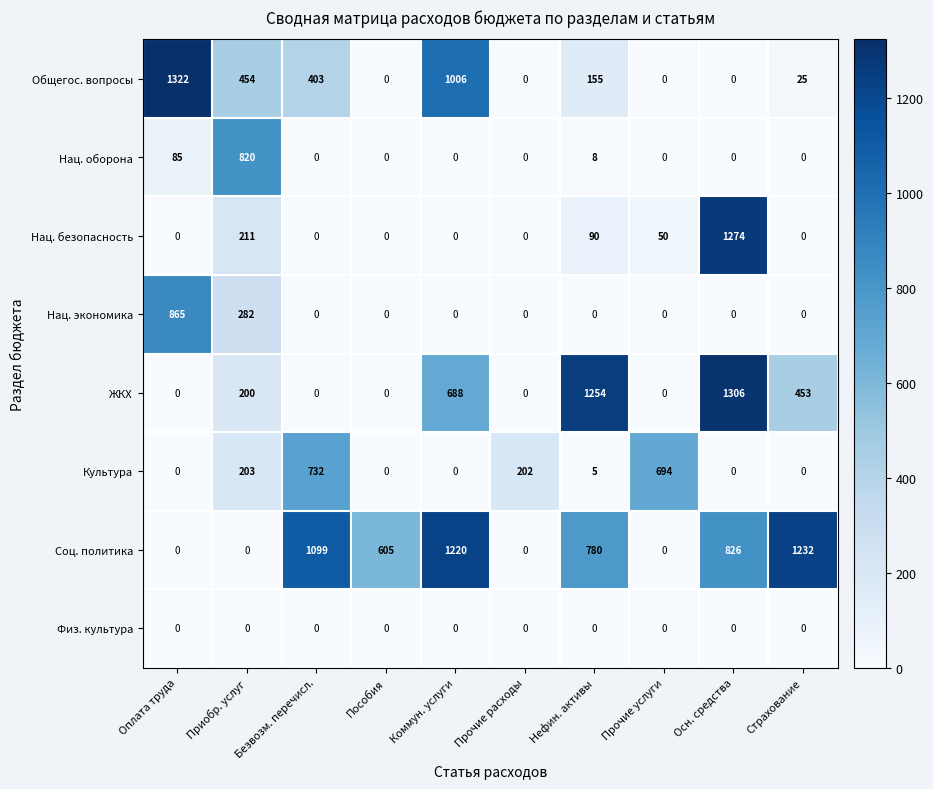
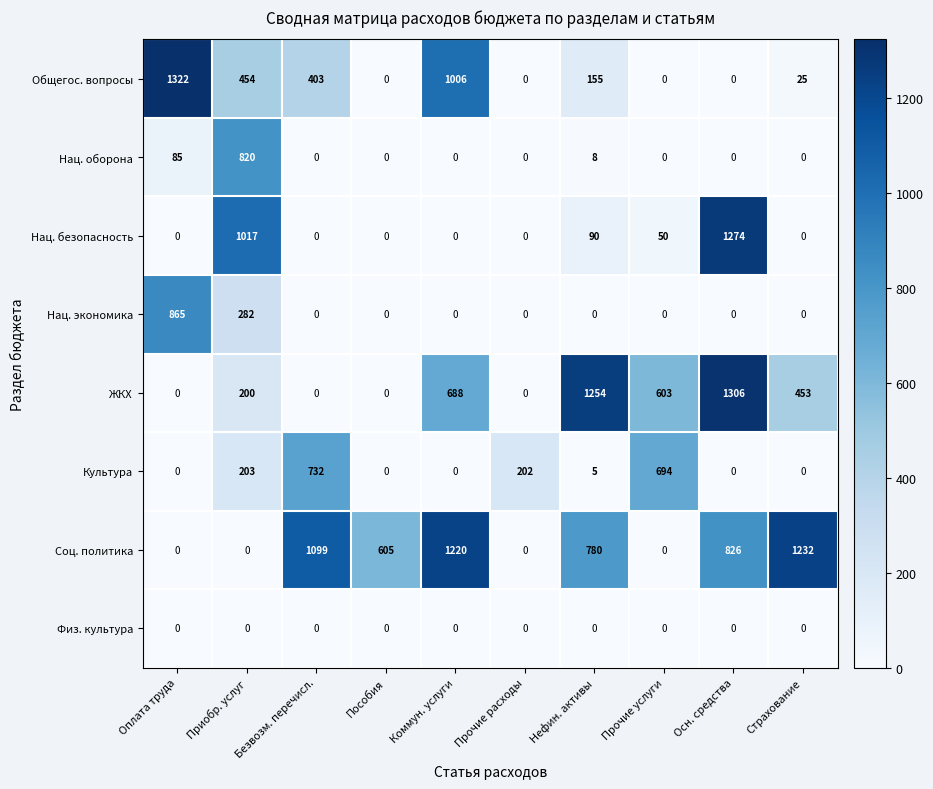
  {
    "Общегос. вопросы": {
      "Оплата труда": 1322,
      "Приобр. услуг": 454,
      "Безвозм. перечисл.": 403,
      "Пособия": 0,
      "Коммун. услуги": 1006,
      "Прочие расходы": 0,
      "Нефин. активы": 155,
      "Прочие услуги": 0,
      "Осн. средства": 0,
      "Страхование": 25
    },
    "Нац. оборона": {
      "Оплата труда": 85,
      "Приобр. услуг": 820,
      "Безвозм. перечисл.": 0,
      "Пособия": 0,
      "Коммун. услуги": 0,
      "Прочие расходы": 0,
      "Нефин. активы": 8,
      "Прочие услуги": 0,
      "Осн. средства": 0,
      "Страхование": 0
    },
    "Нац. безопасность": {
      "Оплата труда": 0,
-     "Приобр. услуг": 211,
+     "Приобр. услуг": 1017,
      "Безвозм. перечисл.": 0,
      "Пособия": 0,
      "Коммун. услуги": 0,
      "Прочие расходы": 0,
      "Нефин. активы": 90,
      "Прочие услуги": 50,
      "Осн. средства": 1274,
      "Страхование": 0
    },
    "Нац. экономика": {
      "Оплата труда": 865,
      "Приобр. услуг": 282,
      "Безвозм. перечисл.": 0,
      "Пособия": 0,
      "Коммун. услуги": 0,
      "Прочие расходы": 0,
      "Нефин. активы": 0,
      "Прочие услуги": 0,
      "Осн. средства": 0,
      "Страхование": 0
    },
    "ЖКХ": {
      "Оплата труда": 0,
      "Приобр. услуг": 200,
      "Безвозм. перечисл.": 0,
      "Пособия": 0,
      "Коммун. услуги": 688,
      "Прочие расходы": 0,
      "Нефин. активы": 1254,
-     "Прочие услуги": 0,
+     "Прочие услуги": 603,
      "Осн. средства": 1306,
      "Страхование": 453
    },
    "Культура": {
      "Оплата труда": 0,
      "Приобр. услуг": 203,
      "Безвозм. перечисл.": 732,
      "Пособия": 0,
      "Коммун. услуги": 0,
      "Прочие расходы": 202,
      "Нефин. активы": 5,
      "Прочие услуги": 694,
      "Осн. средства": 0,
      "Страхование": 0
    },
    "Соц. политика": {
      "Оплата труда": 0,
      "Приобр. услуг": 0,
      "Безвозм. перечисл.": 1099,
      "Пособия": 605,
      "Коммун. услуги": 1220,
      "Прочие расходы": 0,
      "Нефин. активы": 780,
      "Прочие услуги": 0,
      "Осн. средства": 826,
      "Страхование": 1232
    },
    "Физ. культура": {
      "Оплата труда": 0,
      "Приобр. услуг": 0,
      "Безвозм. перечисл.": 0,
      "Пособия": 0,
      "Коммун. услуги": 0,
      "Прочие расходы": 0,
      "Нефин. активы": 0,
      "Прочие услуги": 0,
      "Осн. средства": 0,
      "Страхование": 0
    }
  }
